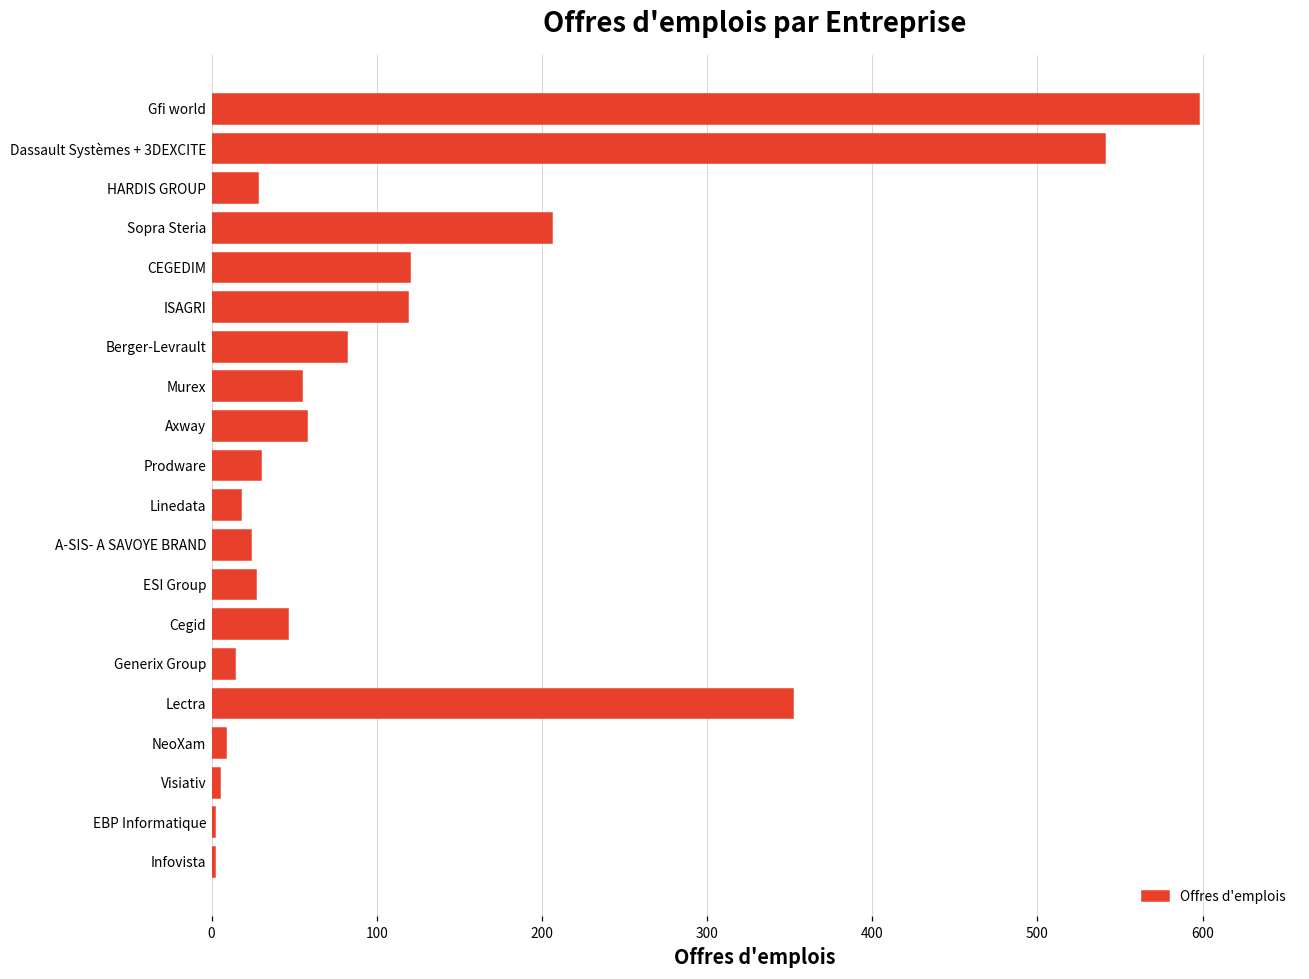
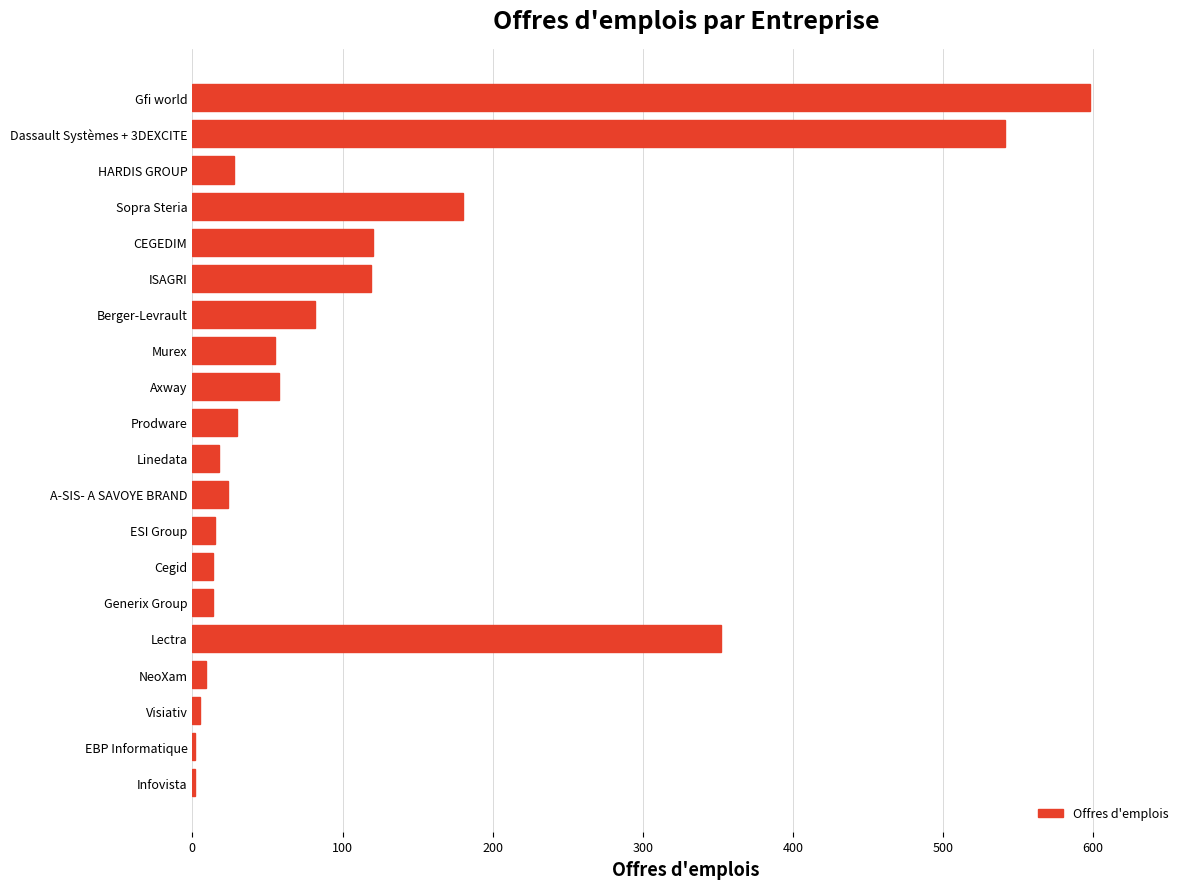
  {
    "Gfi world": 598,
    "Dassault Systèmes + 3DEXCITE": 541,
    "HARDIS GROUP": 28,
-   "Sopra Steria": 206,
+   "Sopra Steria": 180,
    "CEGEDIM": 120,
    "ISAGRI": 119,
    "Berger-Levrault": 82,
    "Murex": 55,
    "Axway": 58,
    "Prodware": 30,
    "Linedata": 18,
    "A-SIS- A SAVOYE BRAND": 24,
-   "ESI Group": 27,
-   "Cegid": 46,
+   "ESI Group": 15,
+   "Cegid": 14,
    "Generix Group": 14,
    "Lectra": 352,
    "NeoXam": 9,
    "Visiativ": 5,
    "EBP Informatique": 2,
    "Infovista": 2
  }
